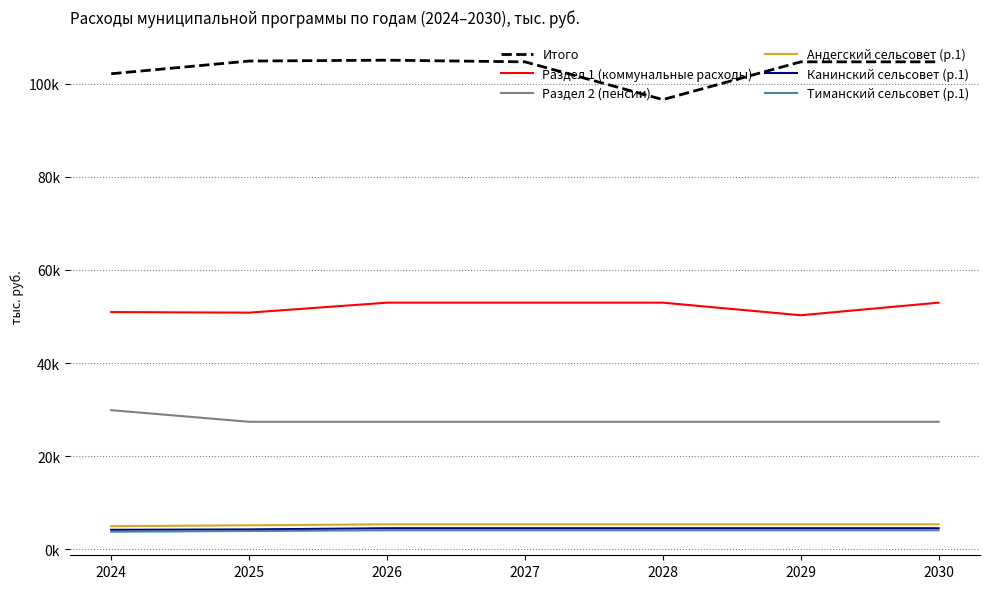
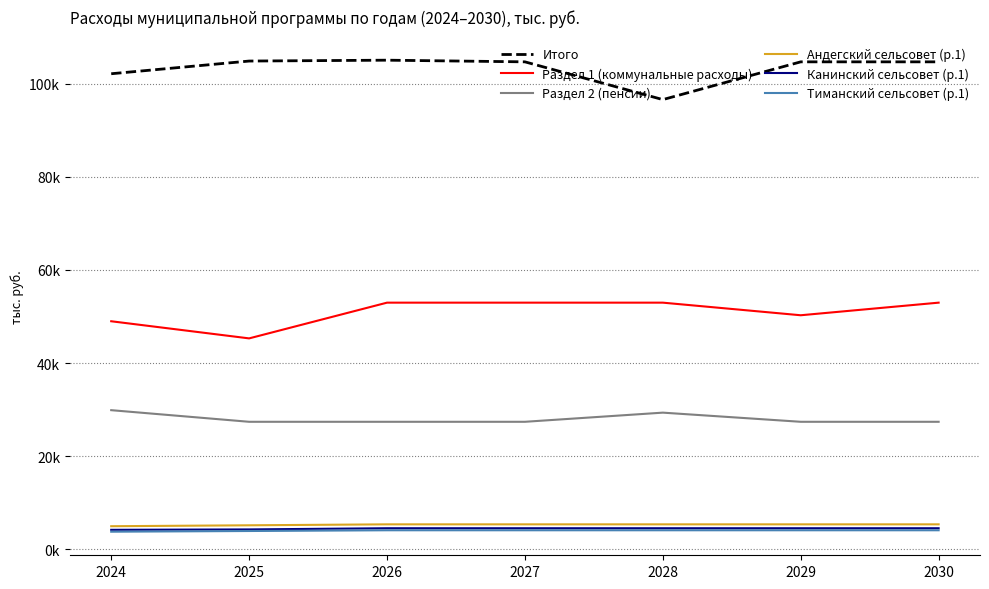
  {
    "Итого": {
      "2024": 102000,
      "2025": 105000,
      "2026": 105000,
      "2027": 105000,
      "2028": 97000,
      "2029": 105000,
      "2030": 105000
    },
    "Раздел 1 (коммунальные расходы)": {
-     "2024": 51000,
-     "2025": 51000,
+     "2024": 49000,
+     "2025": 45000,
      "2026": 53000,
      "2027": 53000,
      "2028": 53000,
      "2029": 50000,
      "2030": 53000
    },
    "Раздел 2 (пенсии)": {
      "2024": 30000,
      "2025": 27000,
      "2026": 27000,
      "2027": 27000,
-     "2028": 27000,
+     "2028": 29000,
      "2029": 27000,
      "2030": 27000
    },
    "Андегский сельсовет (р.1)": {
      "2024": 5000,
      "2025": 5000,
      "2026": 5000,
      "2027": 5000,
      "2028": 5000,
      "2029": 5000,
      "2030": 5000
    }
  }
